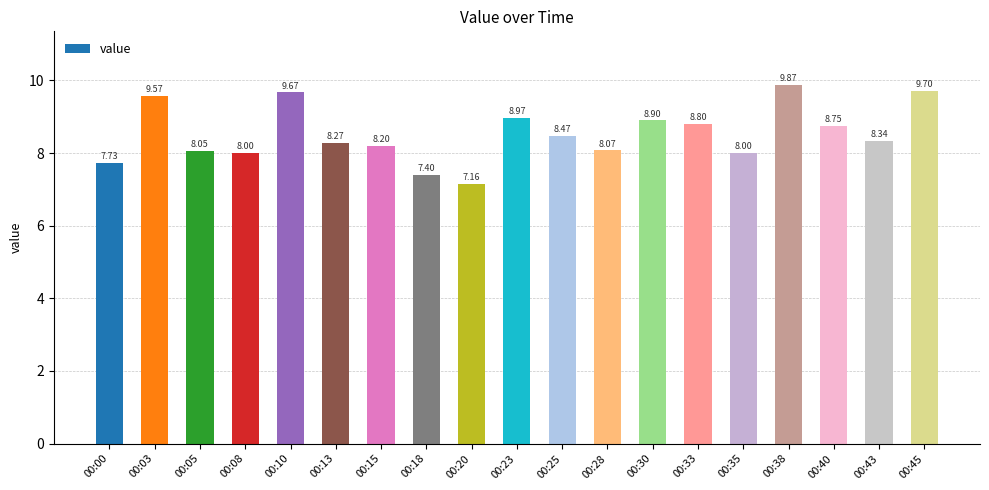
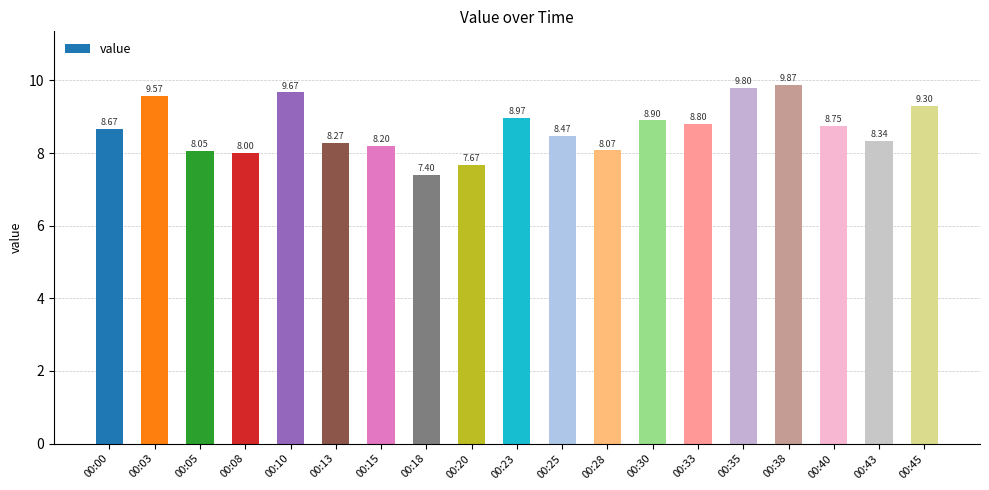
  {
-   "00:00": 7.73,
+   "00:00": 8.67,
    "00:03": 9.57,
    "00:05": 8.05,
    "00:08": 8.00,
    "00:10": 9.67,
    "00:13": 8.27,
    "00:15": 8.20,
    "00:18": 7.40,
-   "00:20": 7.16,
+   "00:20": 7.67,
    "00:23": 8.97,
    "00:25": 8.47,
    "00:28": 8.07,
    "00:30": 8.90,
    "00:33": 8.80,
-   "00:35": 8.00,
+   "00:35": 9.80,
    "00:38": 9.87,
    "00:40": 8.75,
    "00:43": 8.34,
-   "00:45": 9.70
+   "00:45": 9.30
  }
